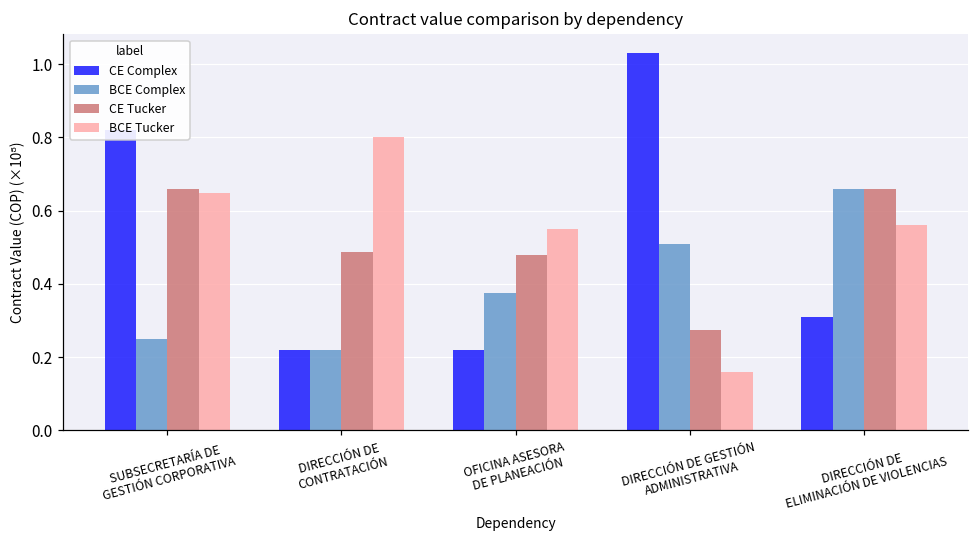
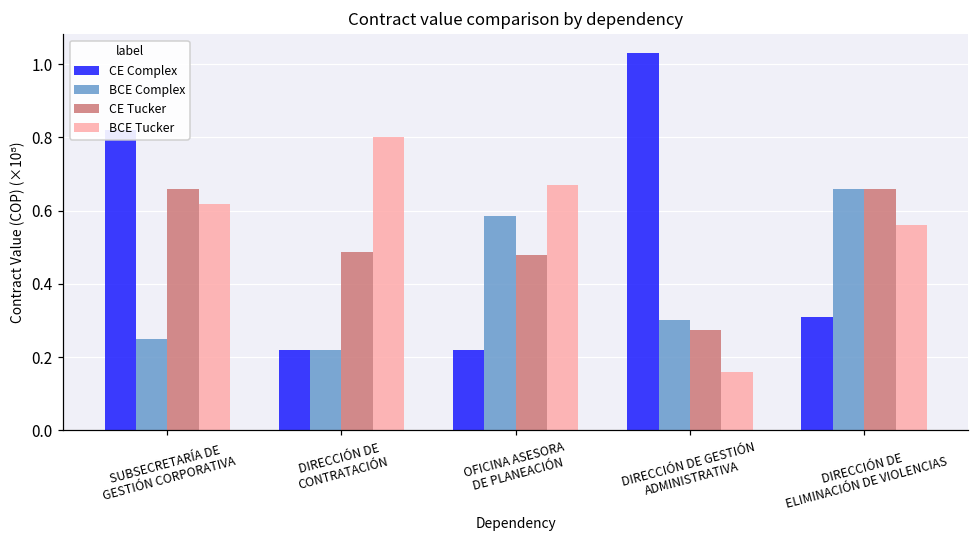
  {
    "CE Complex": {
      "DIRECCIÓN DE CONTRATACIÓN": 0.22,
      "OFICINA ASESORA DE PLANEACIÓN": 0.22,
      "DIRECCIÓN DE GESTIÓN ADMINISTRATIVA": 1.03,
      "DIRECCIÓN DE ELIMINACIÓN DE VIOLENCIAS": 0.31
    },
    "BCE Complex": {
      "SUBSECRETARÍA DE GESTIÓN CORPORATIVA": 0.25,
      "DIRECCIÓN DE CONTRATACIÓN": 0.22,
-     "OFICINA ASESORA DE PLANEACIÓN": 0.37,
-     "DIRECCIÓN DE GESTIÓN ADMINISTRATIVA": 0.51,
+     "OFICINA ASESORA DE PLANEACIÓN": 0.59,
+     "DIRECCIÓN DE GESTIÓN ADMINISTRATIVA": 0.30,
      "DIRECCIÓN DE ELIMINACIÓN DE VIOLENCIAS": 0.66
    },
    "CE Tucker": {
      "SUBSECRETARÍA DE GESTIÓN CORPORATIVA": 0.66,
      "DIRECCIÓN DE CONTRATACIÓN": 0.49,
      "OFICINA ASESORA DE PLANEACIÓN": 0.48,
      "DIRECCIÓN DE GESTIÓN ADMINISTRATIVA": 0.28,
      "DIRECCIÓN DE ELIMINACIÓN DE VIOLENCIAS": 0.66
    },
    "BCE Tucker": {
-     "SUBSECRETARÍA DE GESTIÓN CORPORATIVA": 0.65,
+     "SUBSECRETARÍA DE GESTIÓN CORPORATIVA": 0.62,
      "DIRECCIÓN DE CONTRATACIÓN": 0.80,
-     "OFICINA ASESORA DE PLANEACIÓN": 0.55,
+     "OFICINA ASESORA DE PLANEACIÓN": 0.67,
      "DIRECCIÓN DE GESTIÓN ADMINISTRATIVA": 0.16,
      "DIRECCIÓN DE ELIMINACIÓN DE VIOLENCIAS": 0.56
    }
  }
